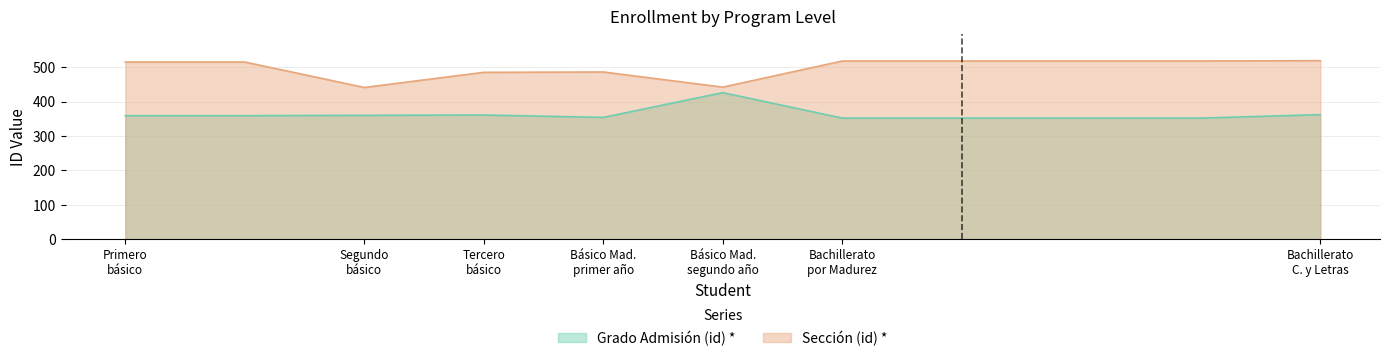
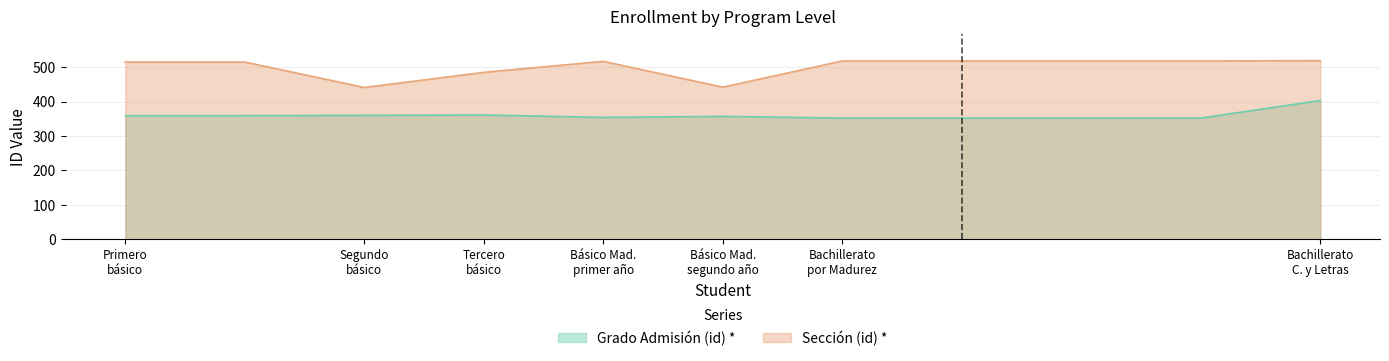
  {
    "Grado Admisión (id) *": {
      "Segundo básico": 360,
      "Tercero básico": 360,
      "Básico Mad. primer año": 350,
-     "Básico Mad. segundo año": 430,
-     "Bachillerato C. y Letras": 360
+     "Básico Mad. segundo año": 360,
+     "Bachillerato C. y Letras": 400
    },
    "Sección (id) *": {
      "Segundo básico": 440,
      "Tercero básico": 490,
-     "Básico Mad. primer año": 490,
+     "Básico Mad. primer año": 520,
      "Básico Mad. segundo año": 440,
      "Bachillerato C. y Letras": 520
    }
  }
